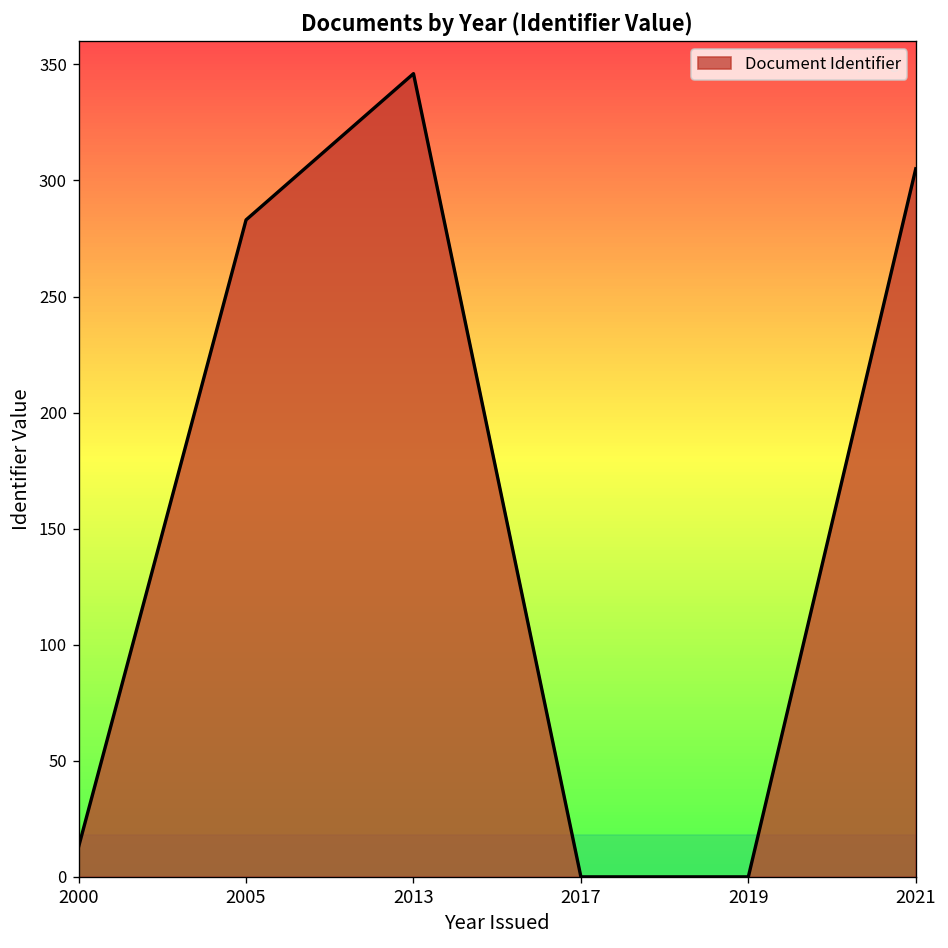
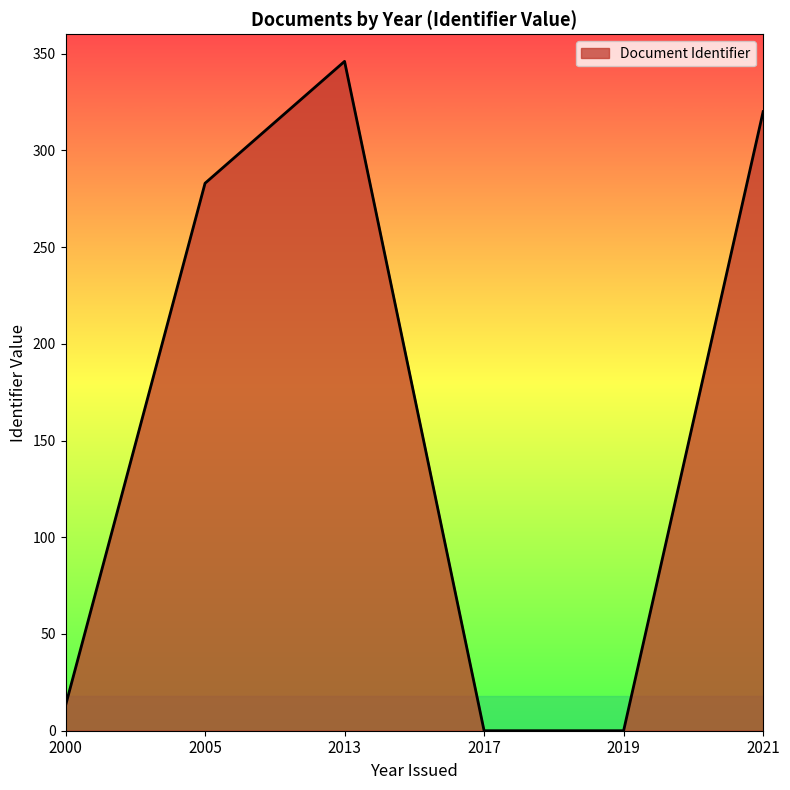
  {
    "2000": 13,
    "2005": 283,
    "2013": 346,
    "2017": 0,
    "2019": 0,
-   "2021": 305
+   "2021": 320
  }
